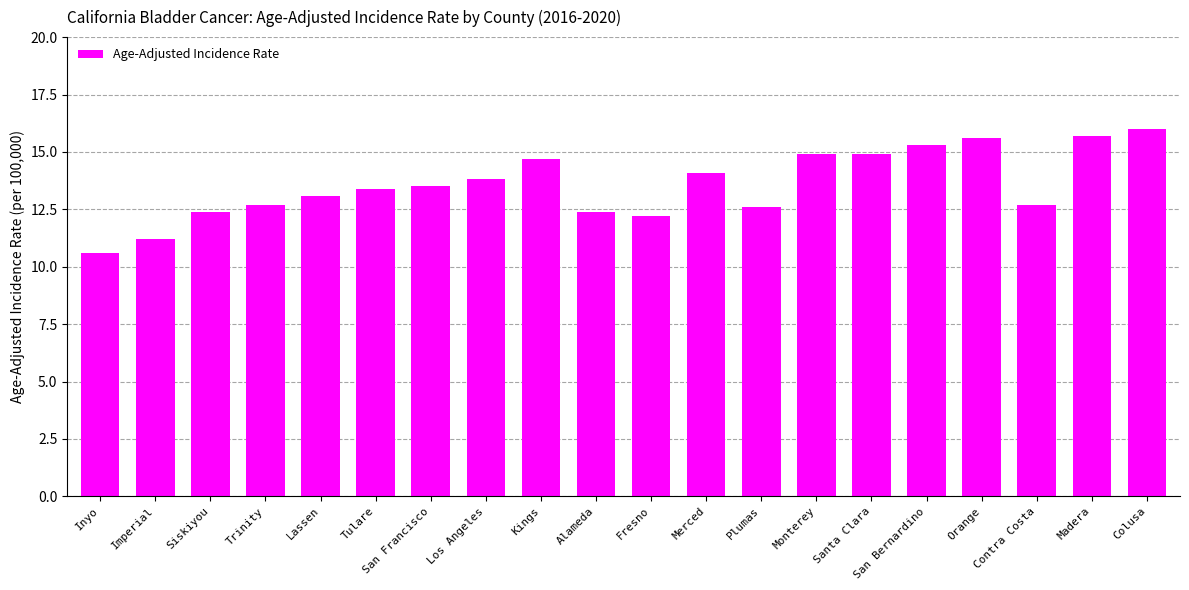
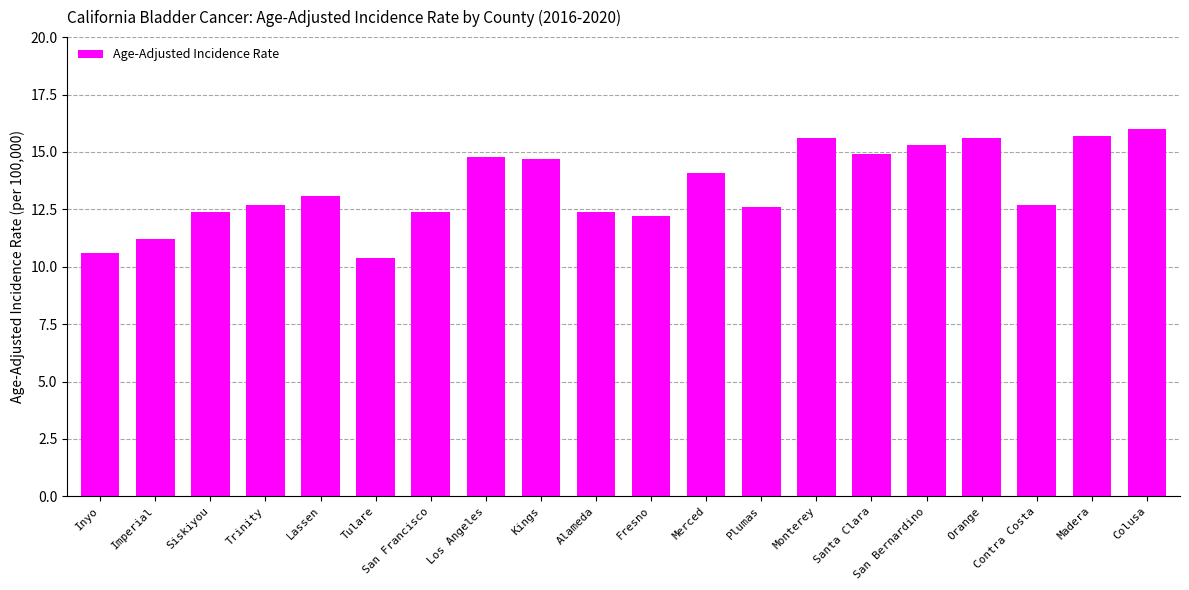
  {
    "Inyo": 10.6,
    "Imperial": 11.2,
    "Siskiyou": 12.4,
    "Trinity": 12.7,
    "Lassen": 13.1,
-   "Tulare": 13.4,
-   "San Francisco": 13.5,
-   "Los Angeles": 13.8,
+   "Tulare": 10.4,
+   "San Francisco": 12.4,
+   "Los Angeles": 14.8,
    "Kings": 14.7,
    "Alameda": 12.4,
    "Fresno": 12.2,
    "Merced": 14.1,
    "Plumas": 12.6,
-   "Monterey": 14.9,
+   "Monterey": 15.6,
    "Santa Clara": 14.9,
    "San Bernardino": 15.3,
    "Orange": 15.6,
    "Contra Costa": 12.7,
    "Madera": 15.7,
    "Colusa": 16.0
  }
